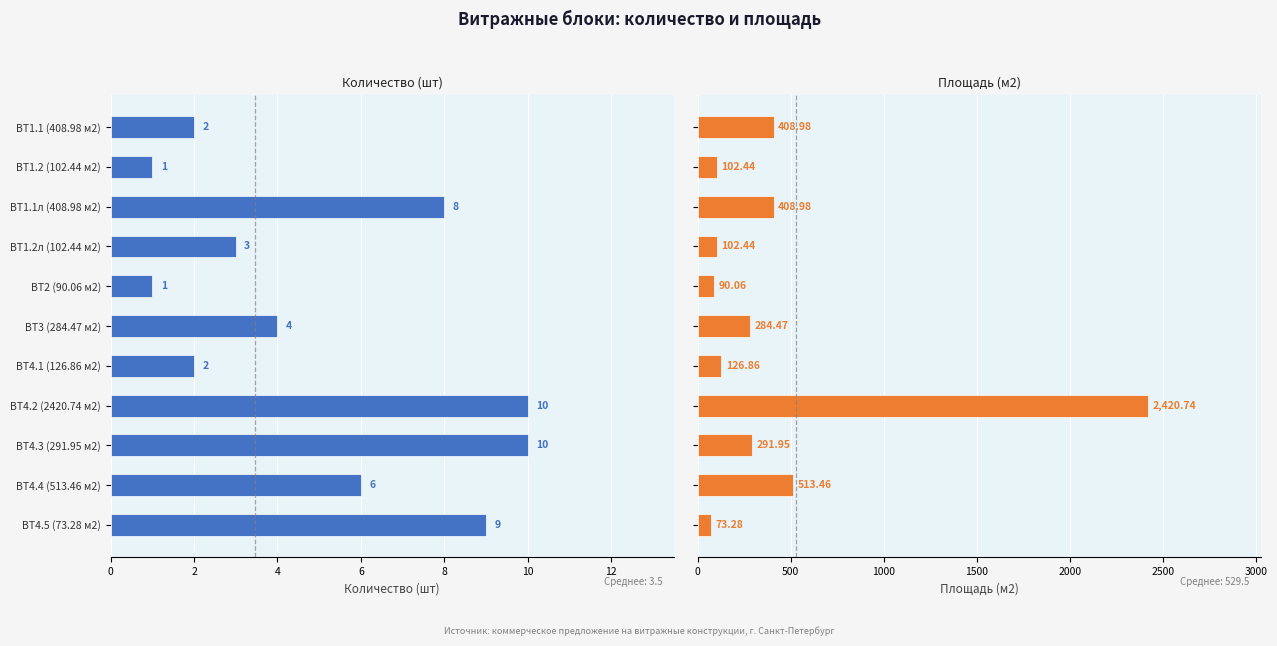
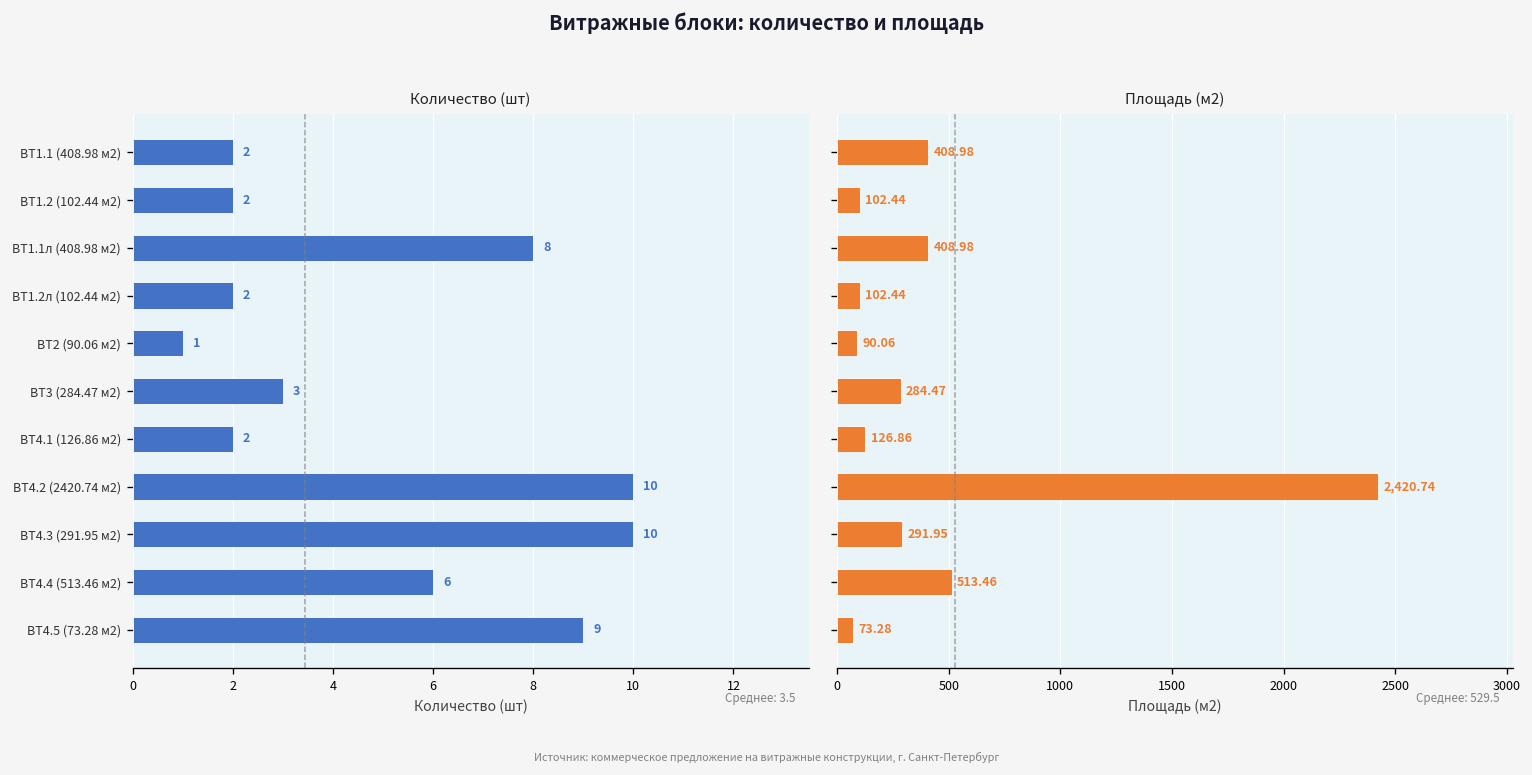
  {
    "Количество (шт)": {
      "ВТ1.1 (408.98 м2)": 2,
-     "ВТ1.2 (102.44 м2)": 1,
+     "ВТ1.2 (102.44 м2)": 2,
      "ВТ1.1л (408.98 м2)": 8,
-     "ВТ1.2л (102.44 м2)": 3,
+     "ВТ1.2л (102.44 м2)": 2,
      "ВТ2 (90.06 м2)": 1,
-     "ВТ3 (284.47 м2)": 4,
+     "ВТ3 (284.47 м2)": 3,
      "ВТ4.1 (126.86 м2)": 2,
      "ВТ4.2 (2420.74 м2)": 10,
      "ВТ4.3 (291.95 м2)": 10,
      "ВТ4.4 (513.46 м2)": 6,
      "ВТ4.5 (73.28 м2)": 9
    }
  }
